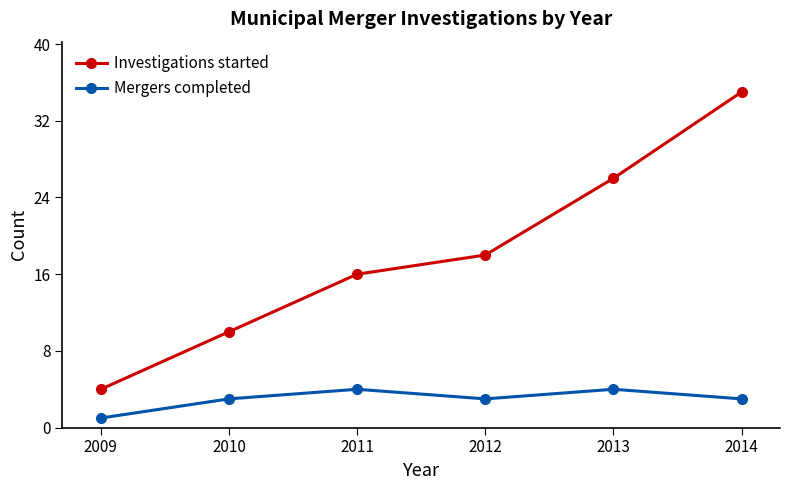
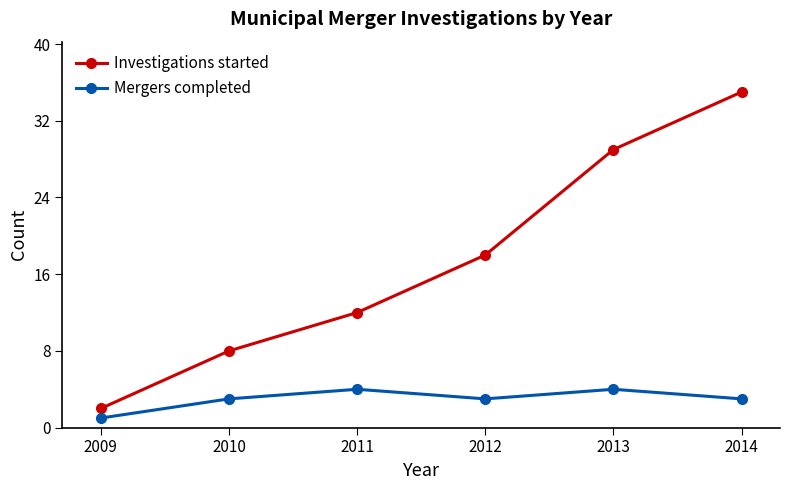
  {
    "Investigations started": {
-     "2009": 4,
-     "2010": 10,
-     "2011": 16,
+     "2009": 2,
+     "2010": 8,
+     "2011": 12,
      "2012": 18,
-     "2013": 26,
+     "2013": 29,
      "2014": 35
    },
    "Mergers completed": {
      "2009": 1,
      "2010": 3,
      "2011": 4,
      "2012": 3,
      "2013": 4,
      "2014": 3
    }
  }
